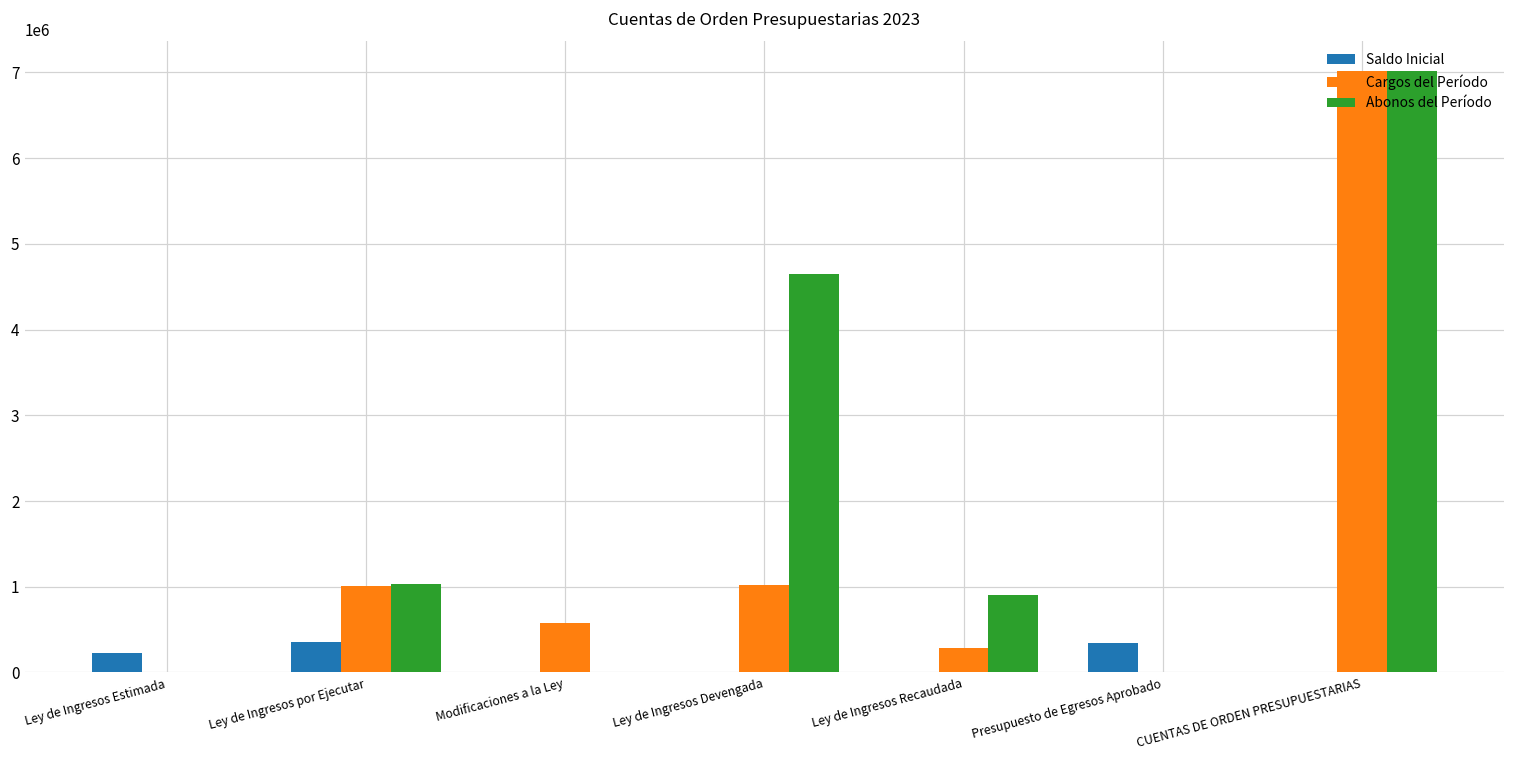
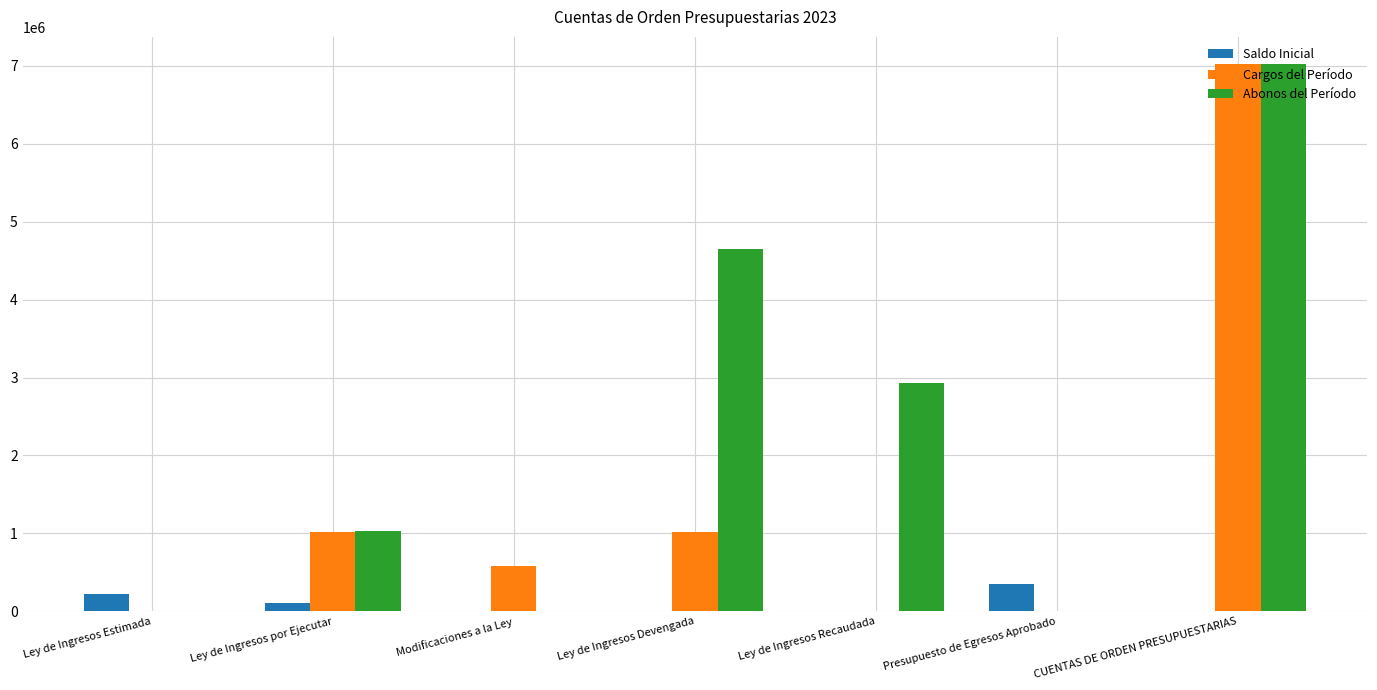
  {
    "Saldo Inicial": {
      "Ley de Ingresos Estimada": 200000,
-     "Ley de Ingresos por Ejecutar": 400000,
+     "Ley de Ingresos por Ejecutar": 100000,
      "Modificaciones a la Ley": 0,
      "Ley de Ingresos Devengada": 0,
      "Ley de Ingresos Recaudada": 0,
      "Presupuesto de Egresos Aprobado": 300000,
      "CUENTAS DE ORDEN PRESUPUESTARIAS": 0
    },
    "Cargos del Período": {
      "Ley de Ingresos Estimada": 0,
      "Ley de Ingresos por Ejecutar": 1000000,
      "Modificaciones a la Ley": 600000,
      "Ley de Ingresos Devengada": 1000000,
-     "Ley de Ingresos Recaudada": 300000,
+     "Ley de Ingresos Recaudada": 0,
      "Presupuesto de Egresos Aprobado": 0,
      "CUENTAS DE ORDEN PRESUPUESTARIAS": 7000000
    },
    "Abonos del Período": {
      "Ley de Ingresos Estimada": 0,
      "Ley de Ingresos por Ejecutar": 1000000,
      "Modificaciones a la Ley": 0,
      "Ley de Ingresos Devengada": 4600000,
-     "Ley de Ingresos Recaudada": 900000,
+     "Ley de Ingresos Recaudada": 2900000,
      "Presupuesto de Egresos Aprobado": 0,
      "CUENTAS DE ORDEN PRESUPUESTARIAS": 7000000
    }
  }
